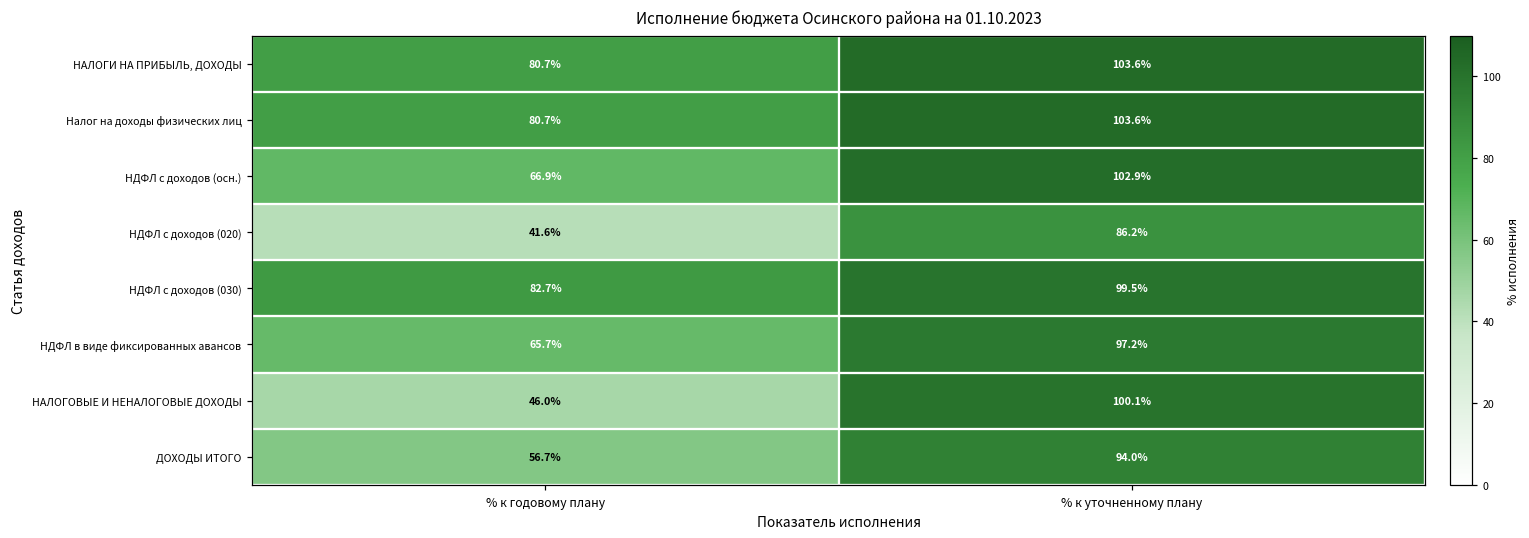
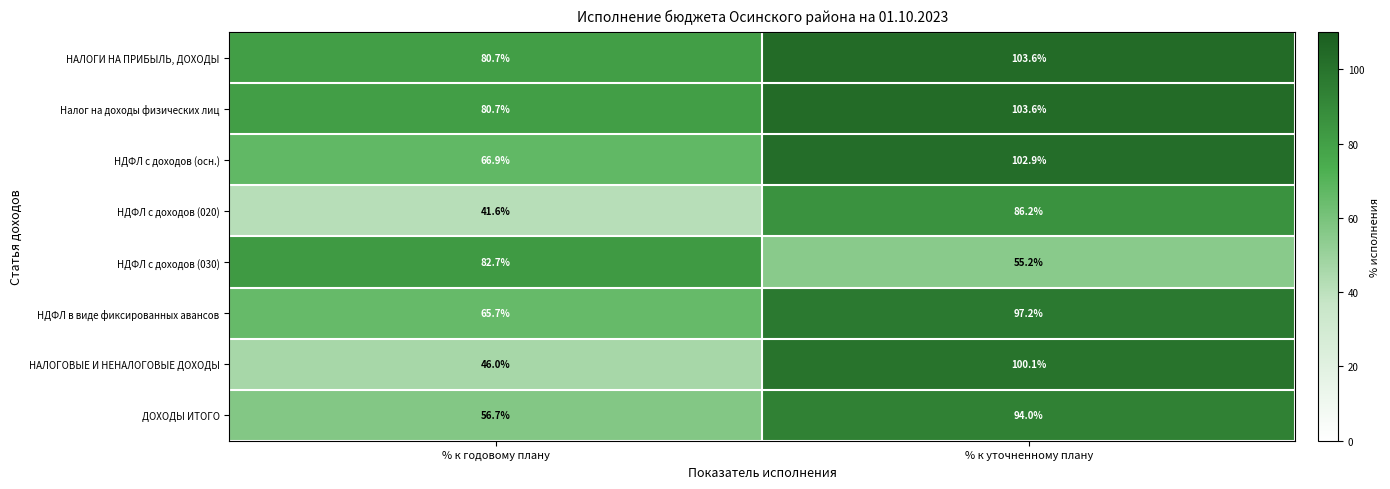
  {
    "НАЛОГИ НА ПРИБЫЛЬ, ДОХОДЫ": {
      "% к годовому плану": "80.7%",
      "% к уточненному плану": "103.6%"
    },
    "Налог на доходы физических лиц": {
      "% к годовому плану": "80.7%",
      "% к уточненному плану": "103.6%"
    },
    "НДФЛ с доходов (осн.)": {
      "% к годовому плану": "66.9%",
      "% к уточненному плану": "102.9%"
    },
    "НДФЛ с доходов (020)": {
      "% к годовому плану": "41.6%",
      "% к уточненному плану": "86.2%"
    },
    "НДФЛ с доходов (030)": {
      "% к годовому плану": "82.7%",
-     "% к уточненному плану": "99.5%"
+     "% к уточненному плану": "55.2%"
    },
    "НДФЛ в виде фиксированных авансов": {
      "% к годовому плану": "65.7%",
      "% к уточненному плану": "97.2%"
    },
    "НАЛОГОВЫЕ И НЕНАЛОГОВЫЕ ДОХОДЫ": {
      "% к годовому плану": "46.0%",
      "% к уточненному плану": "100.1%"
    },
    "ДОХОДЫ ИТОГО": {
      "% к годовому плану": "56.7%",
      "% к уточненному плану": "94.0%"
    }
  }
